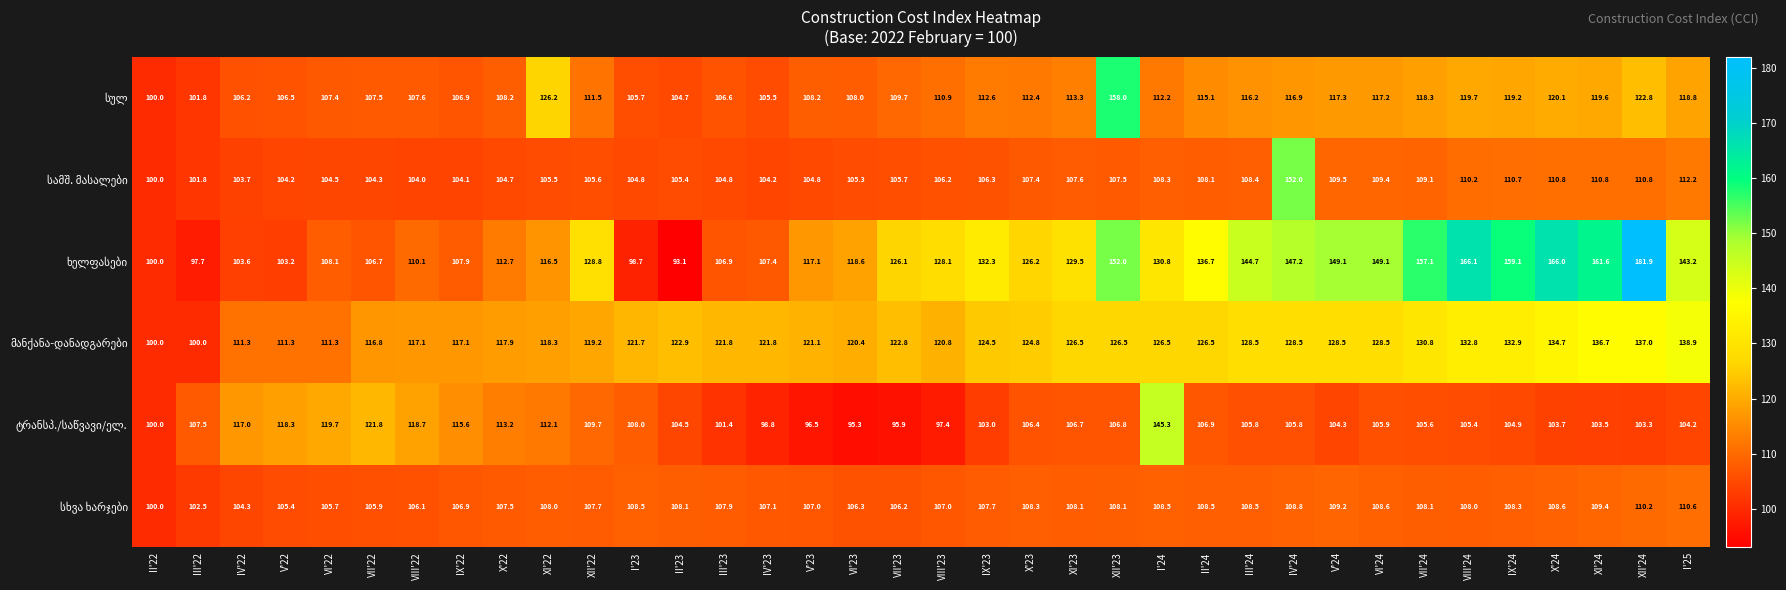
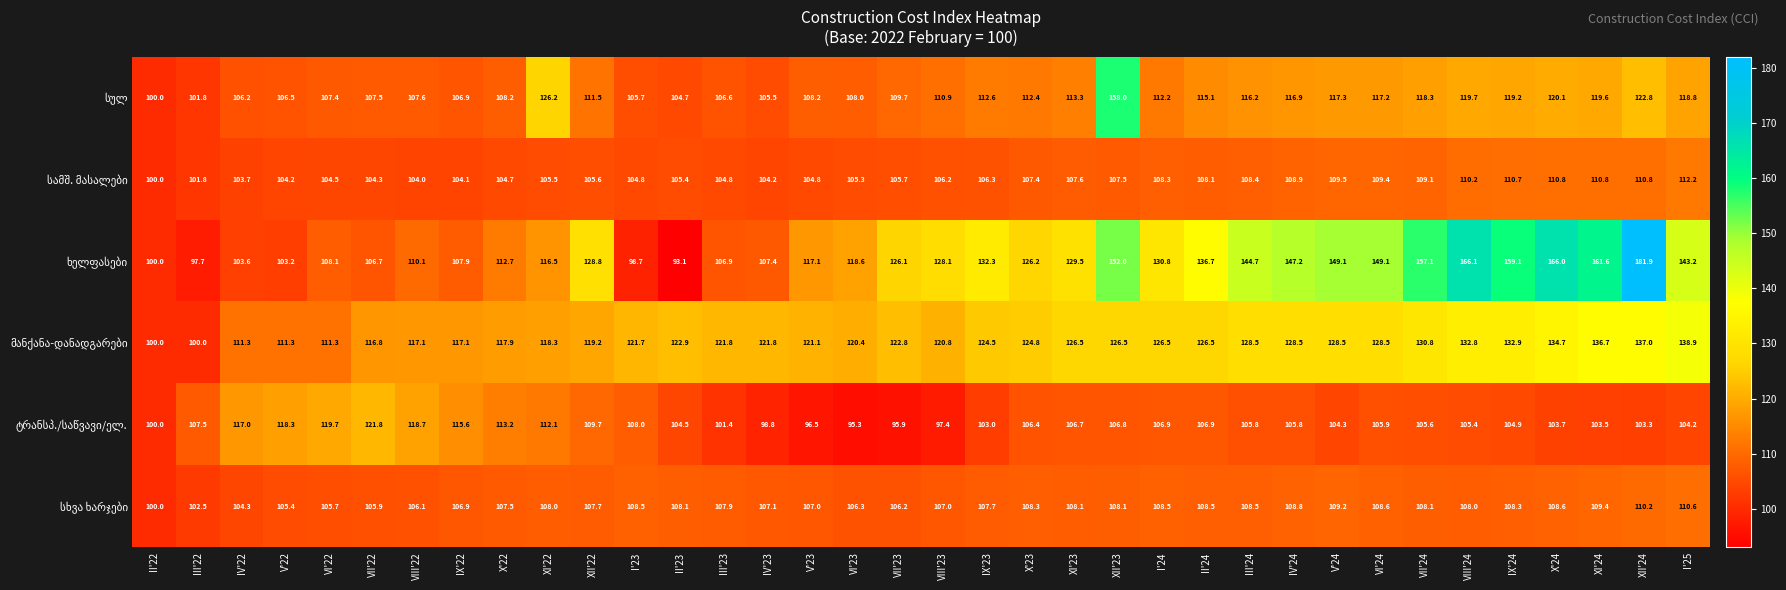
  {
    "სამშ. მასალები": {
      "II'22": 100.0,
      "III'22": 101.8,
      "IV'22": 103.7,
      "V'22": 104.2,
      "VI'22": 104.5,
      "VII'22": 104.3,
      "VIII'22": 104.0,
      "IX'22": 104.1,
      "X'22": 104.7,
      "XI'22": 105.5,
      "XII'22": 105.6,
      "I'23": 104.8,
      "II'23": 105.4,
      "III'23": 104.8,
      "IV'23": 104.2,
      "V'23": 104.8,
      "VI'23": 105.3,
      "VII'23": 105.7,
      "VIII'23": 106.2,
      "IX'23": 106.3,
      "X'23": 107.4,
      "XI'23": 107.6,
      "XII'23": 107.5,
      "I'24": 108.3,
      "II'24": 108.1,
      "III'24": 108.4,
-     "IV'24": 152.0,
+     "IV'24": 108.9,
      "V'24": 109.5,
      "VI'24": 109.4,
      "VII'24": 109.1,
      "VIII'24": 110.2,
      "IX'24": 110.7,
      "X'24": 110.8,
      "XI'24": 110.8,
      "XII'24": 110.8,
      "I'25": 112.2
    },
    "ტრანსპ./საწვავი/ელ.": {
      "II'22": 100.0,
      "III'22": 107.5,
      "IV'22": 117.0,
      "V'22": 118.3,
      "VI'22": 119.7,
      "VII'22": 121.8,
      "VIII'22": 118.7,
      "IX'22": 115.6,
      "X'22": 113.2,
      "XI'22": 112.1,
      "XII'22": 109.7,
      "I'23": 108.0,
      "II'23": 104.5,
      "III'23": 101.4,
      "IV'23": 98.8,
      "V'23": 96.5,
      "VI'23": 95.3,
      "VII'23": 95.9,
      "VIII'23": 97.4,
      "IX'23": 103.0,
      "X'23": 106.4,
      "XI'23": 106.7,
      "XII'23": 106.8,
-     "I'24": 145.3,
+     "I'24": 106.9,
      "II'24": 106.9,
      "III'24": 105.8,
      "IV'24": 105.8,
      "V'24": 104.3,
      "VI'24": 105.9,
      "VII'24": 105.6,
      "VIII'24": 105.4,
      "IX'24": 104.9,
      "X'24": 103.7,
      "XI'24": 103.5,
      "XII'24": 103.3,
      "I'25": 104.2
    }
  }
